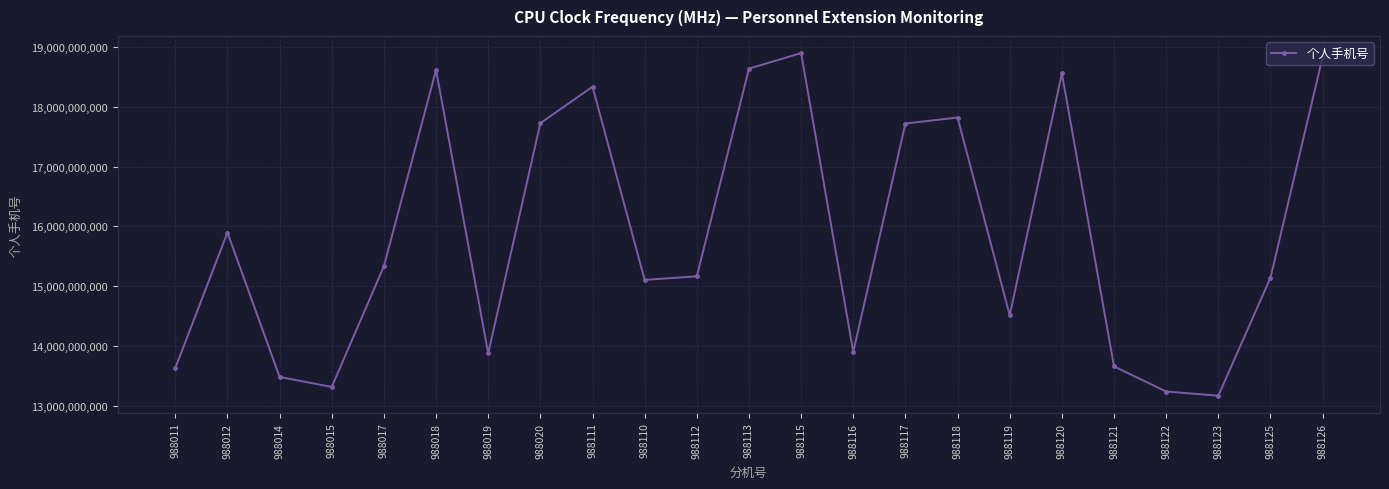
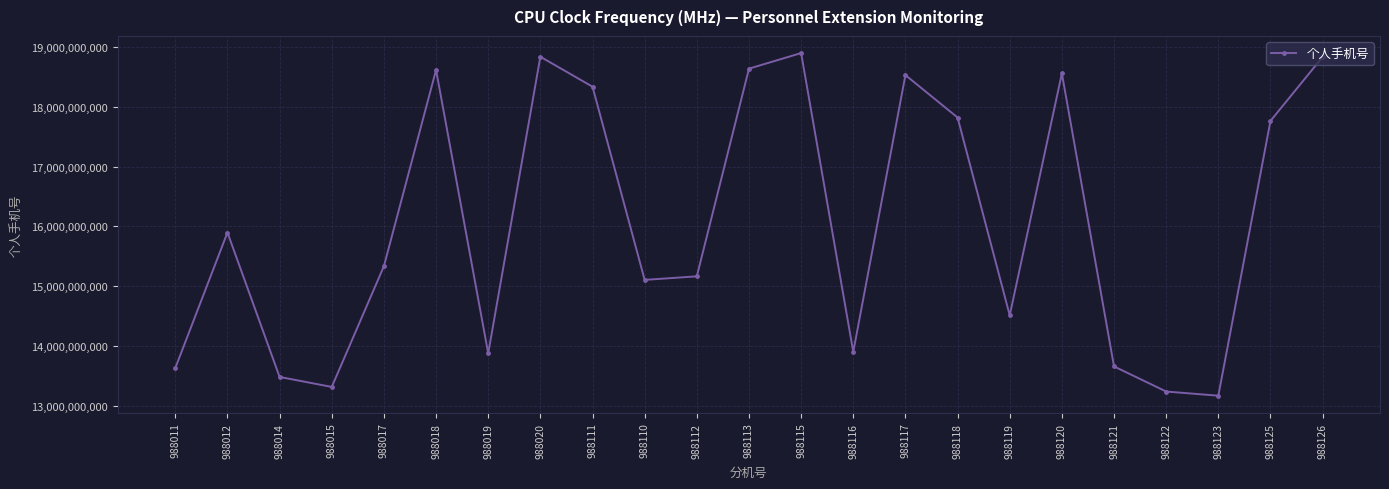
  {
    "988011": "13,600,000,000",
    "988012": "15,900,000,000",
    "988014": "13,500,000,000",
    "988015": "13,300,000,000",
    "988017": "15,300,000,000",
    "988018": "18,600,000,000",
    "988019": "13,900,000,000",
-   "988020": "17,700,000,000",
+   "988020": "18,800,000,000",
    "988111": "18,300,000,000",
    "988110": "15,100,000,000",
    "988112": "15,200,000,000",
    "988113": "18,600,000,000",
    "988115": "18,900,000,000",
    "988116": "13,900,000,000",
-   "988117": "17,700,000,000",
+   "988117": "18,500,000,000",
    "988118": "17,800,000,000",
    "988119": "14,500,000,000",
    "988120": "18,600,000,000",
    "988121": "13,700,000,000",
    "988122": "13,200,000,000",
    "988123": "13,200,000,000",
-   "988125": "15,100,000,000"
+   "988125": "17,800,000,000"
  }
